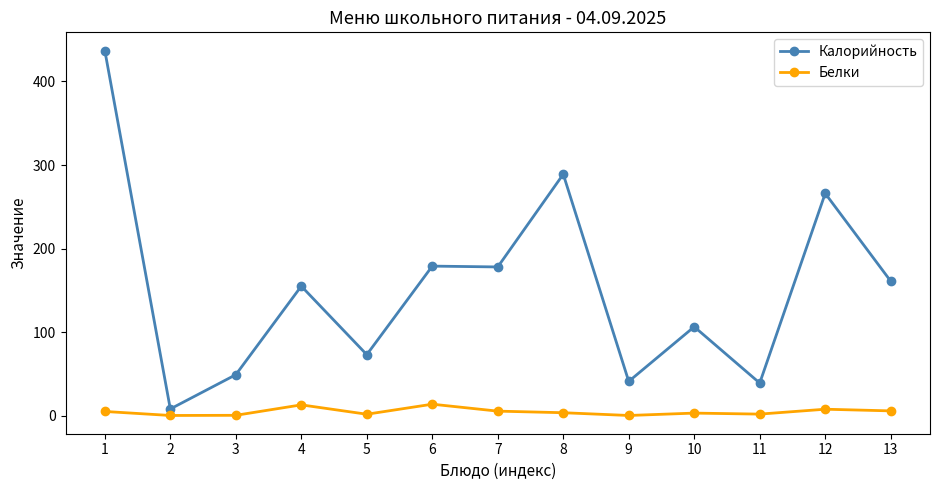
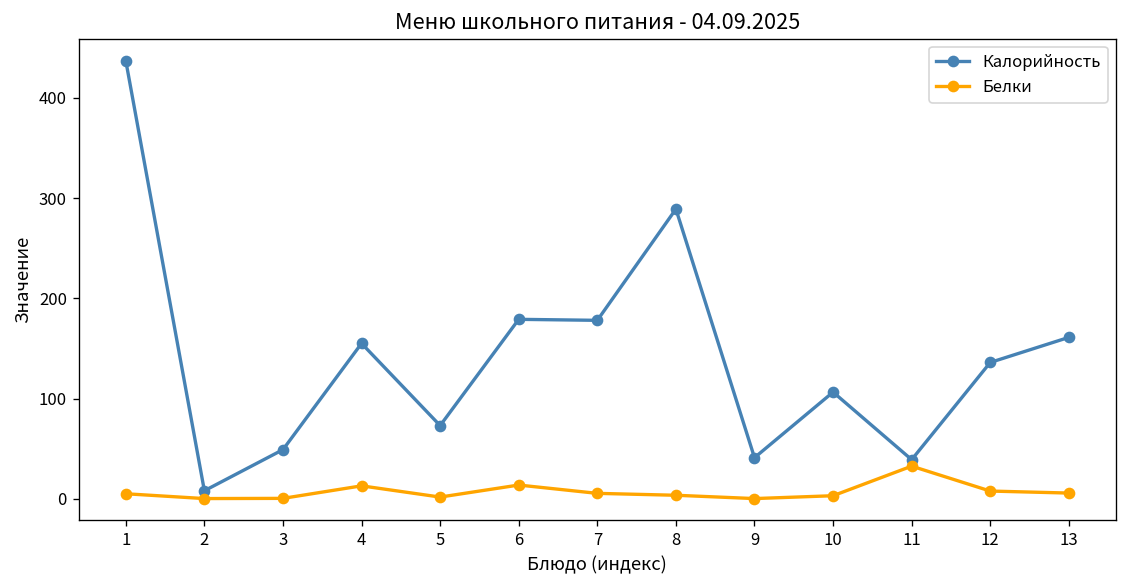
  {
    "Калорийность": {
      "1": 440,
      "2": 10,
      "3": 50,
      "4": 160,
      "5": 70,
      "6": 180,
      "7": 180,
      "8": 290,
      "9": 40,
      "10": 110,
      "11": 40,
-     "12": 270,
+     "12": 140,
      "13": 160
    },
    "Белки": {
      "1": 10,
      "2": 0,
      "3": 0,
      "4": 10,
      "5": 0,
      "6": 10,
      "7": 10,
      "8": 0,
      "9": 0,
      "10": 0,
-     "11": 0,
+     "11": 30,
      "12": 10,
      "13": 10
    }
  }
